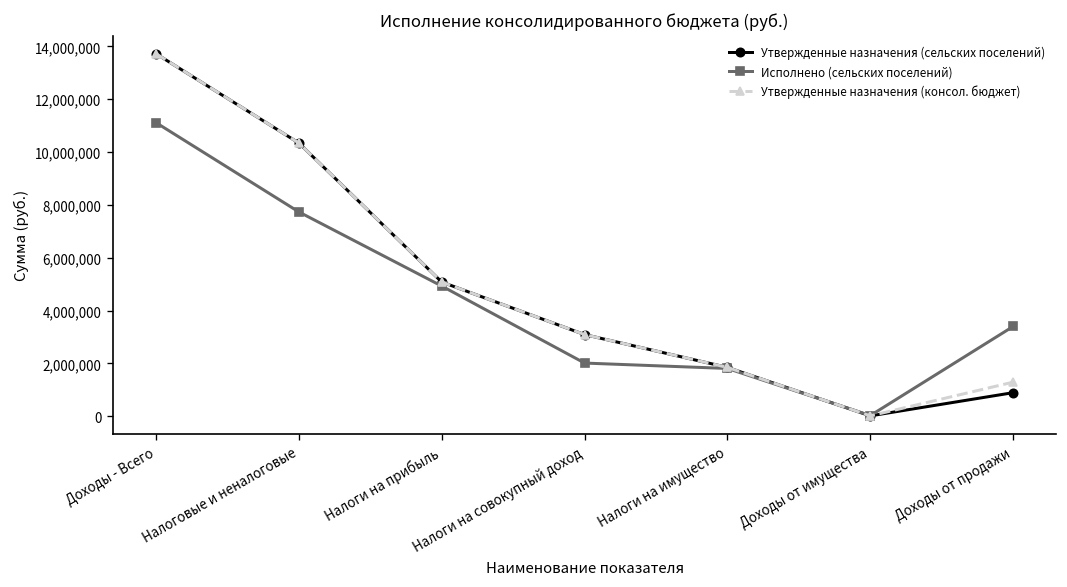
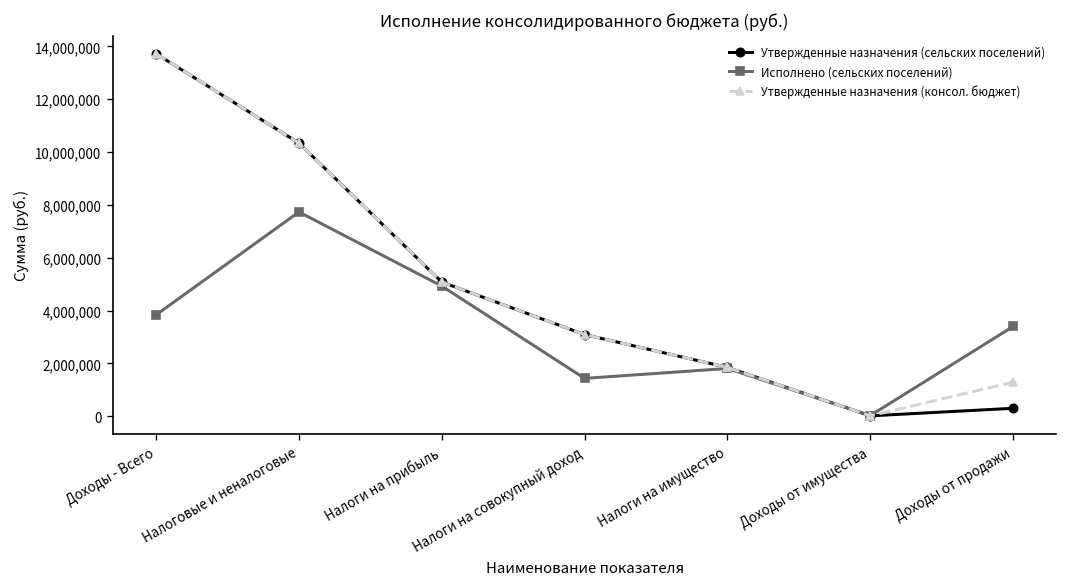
  {
    "Утвержденные назначения (сельских поселений)": {
-     "Доходы от продажи": "900,000"
+     "Доходы от продажи": "300,000"
    },
    "Исполнено (сельских поселений)": {
-     "Доходы - Всего": "11,100,000",
+     "Доходы - Всего": "3,800,000",
      "Налоговые и неналоговые": "7,700,000",
      "Налоги на прибыль": "4,900,000",
-     "Налоги на совокупный доход": "2,000,000",
+     "Налоги на совокупный доход": "1,400,000",
      "Доходы от продажи": "3,400,000"
    },
    "Утвержденные назначения (консол. бюджет)": {
      "Доходы от продажи": "1,300,000"
    }
  }
